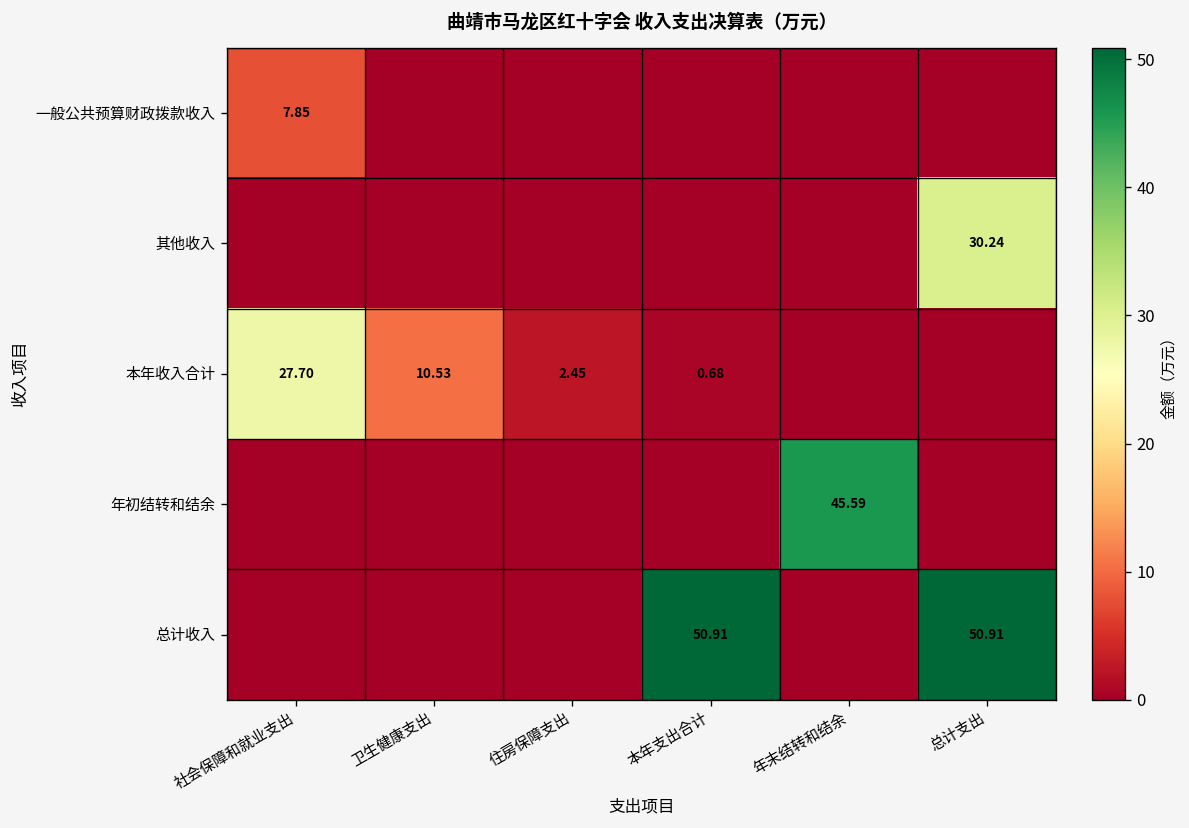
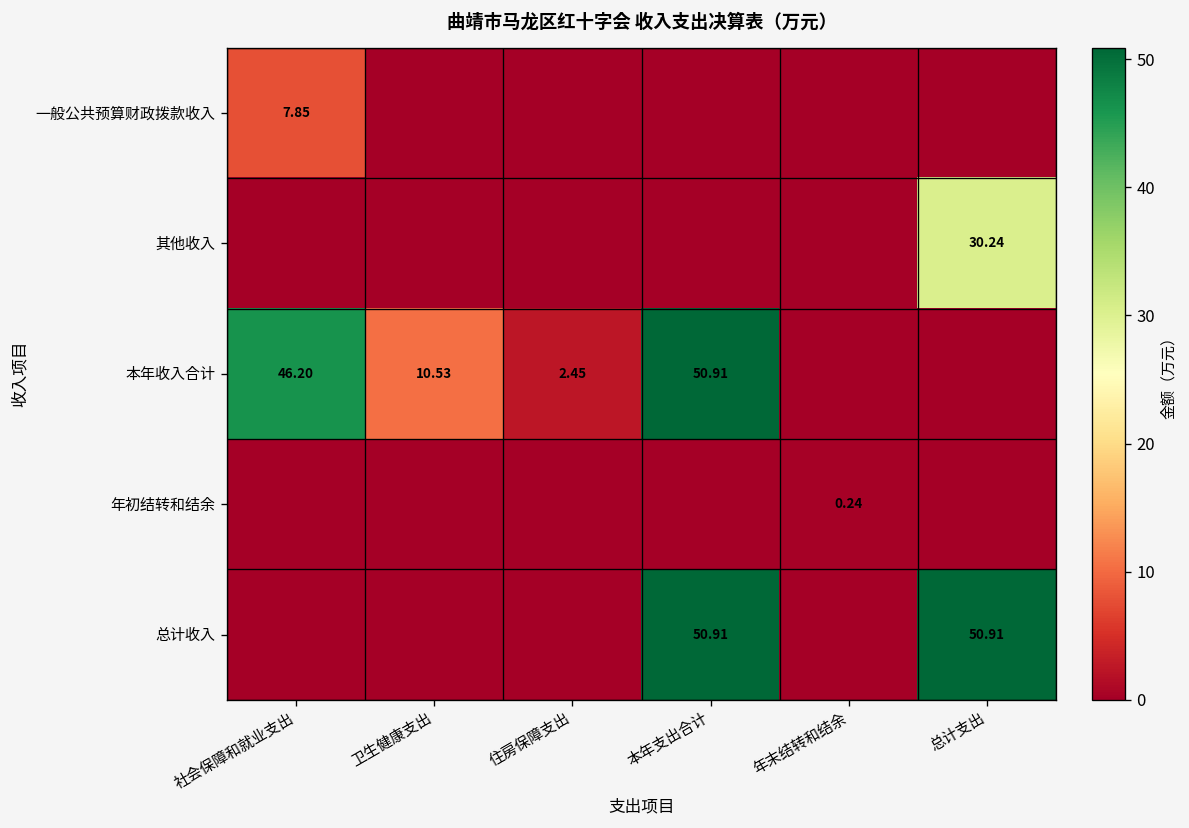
  {
    "一般公共预算财政拨款收入": {
      "社会保障和就业支出": 7.85
    },
    "其他收入": {
      "总计支出": 30.24
    },
    "本年收入合计": {
-     "社会保障和就业支出": 27.70,
+     "社会保障和就业支出": 46.20,
      "卫生健康支出": 10.53,
      "住房保障支出": 2.45,
-     "本年支出合计": 0.68
+     "本年支出合计": 50.91
    },
    "年初结转和结余": {
-     "年末结转和结余": 45.59
+     "年末结转和结余": 0.24
    },
    "总计收入": {
      "本年支出合计": 50.91,
      "总计支出": 50.91
    }
  }
